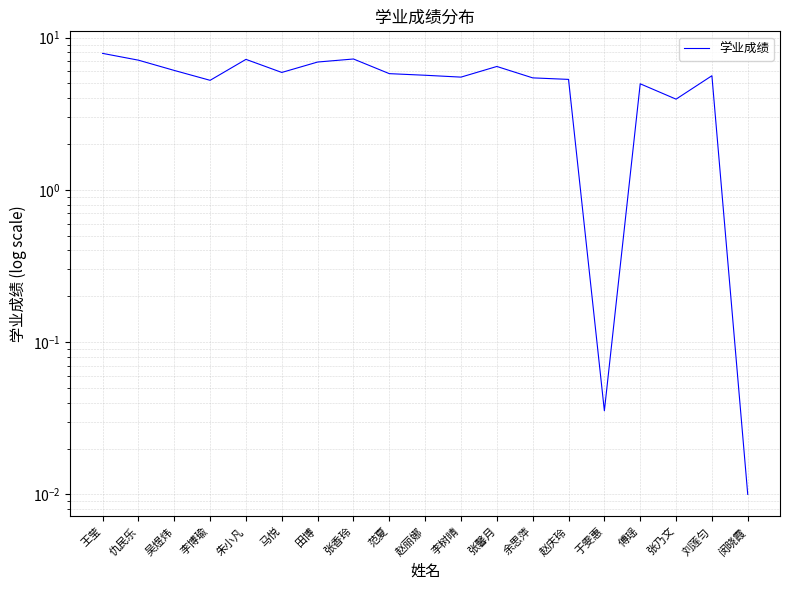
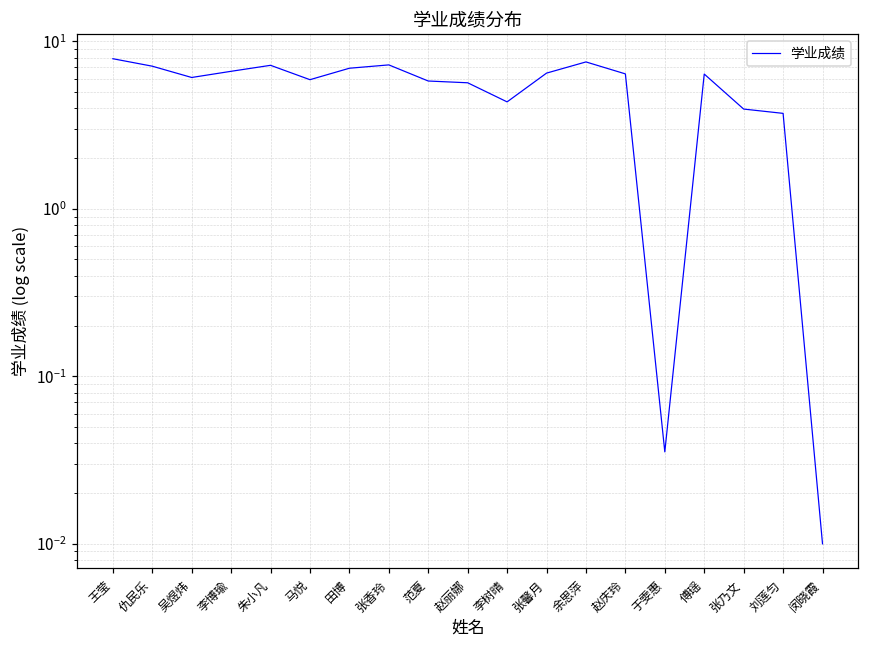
  {
    "王莹": 8,
    "仇民乐": 7,
    "吴煜炜": 6.1,
-   "李博瑜": 5.2,
+   "李博瑜": 7,
    "朱小凡": 7,
    "马悦": 5.9,
    "田博": 7,
    "张香玲": 7,
    "范夏": 5.8,
    "赵丽娜": 5.7,
-   "李树晴": 5.5,
+   "李树晴": 4.4,
    "张馨月": 6.5,
-   "余思萍": 5.4,
-   "赵庆玲": 5.3,
+   "余思萍": 8,
+   "赵庆玲": 6.4,
    "于雯惠": 0.035,
-   "傅瑶": 5.0,
+   "傅瑶": 6.4,
    "张乃文": 3.9,
-   "刘莲匀": 5.6,
+   "刘莲匀": 3.7,
    "闵晓霞": 0.010
  }
